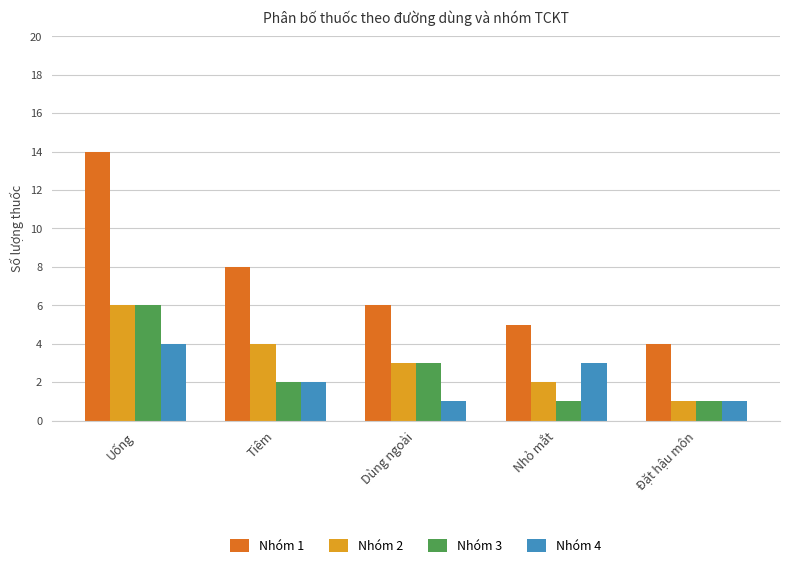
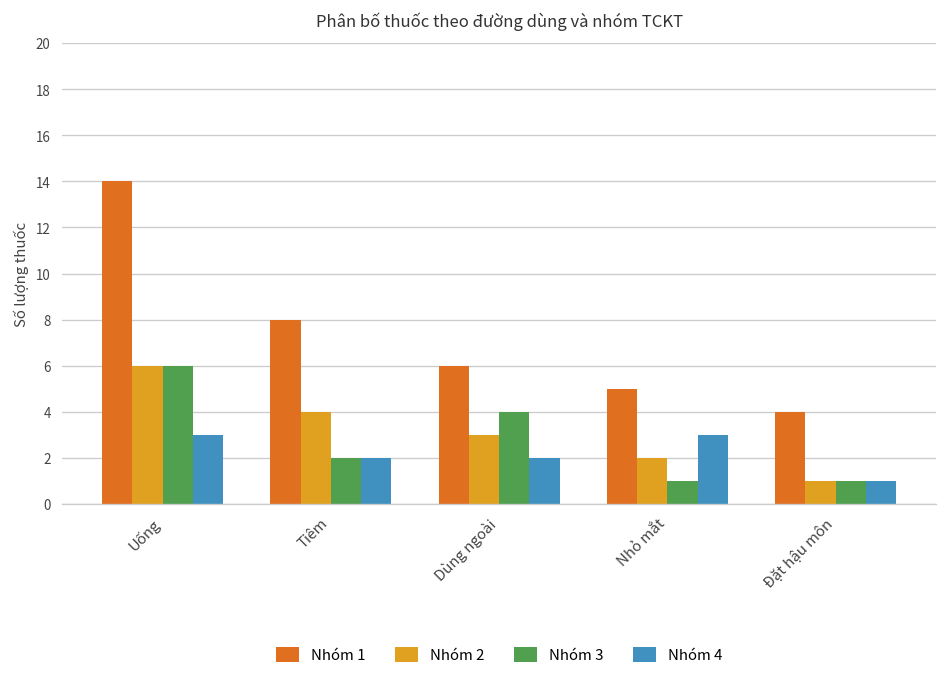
  {
    "Nhóm 3": {
      "Uống": 6,
      "Tiêm": 2,
-     "Dùng ngoài": 3,
+     "Dùng ngoài": 4,
      "Nhỏ mắt": 1,
      "Đặt hậu môn": 1
    },
    "Nhóm 4": {
-     "Uống": 4,
+     "Uống": 3,
      "Tiêm": 2,
-     "Dùng ngoài": 1,
+     "Dùng ngoài": 2,
      "Nhỏ mắt": 3,
      "Đặt hậu môn": 1
    }
  }
